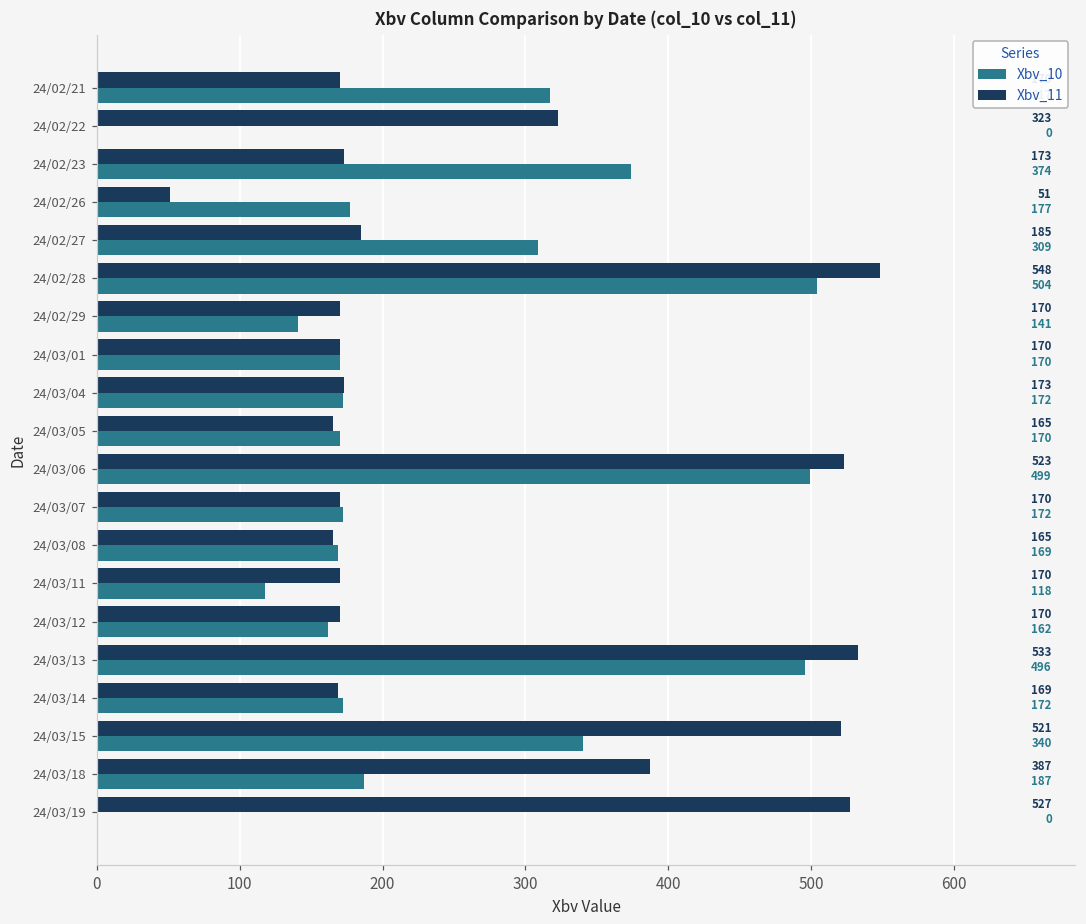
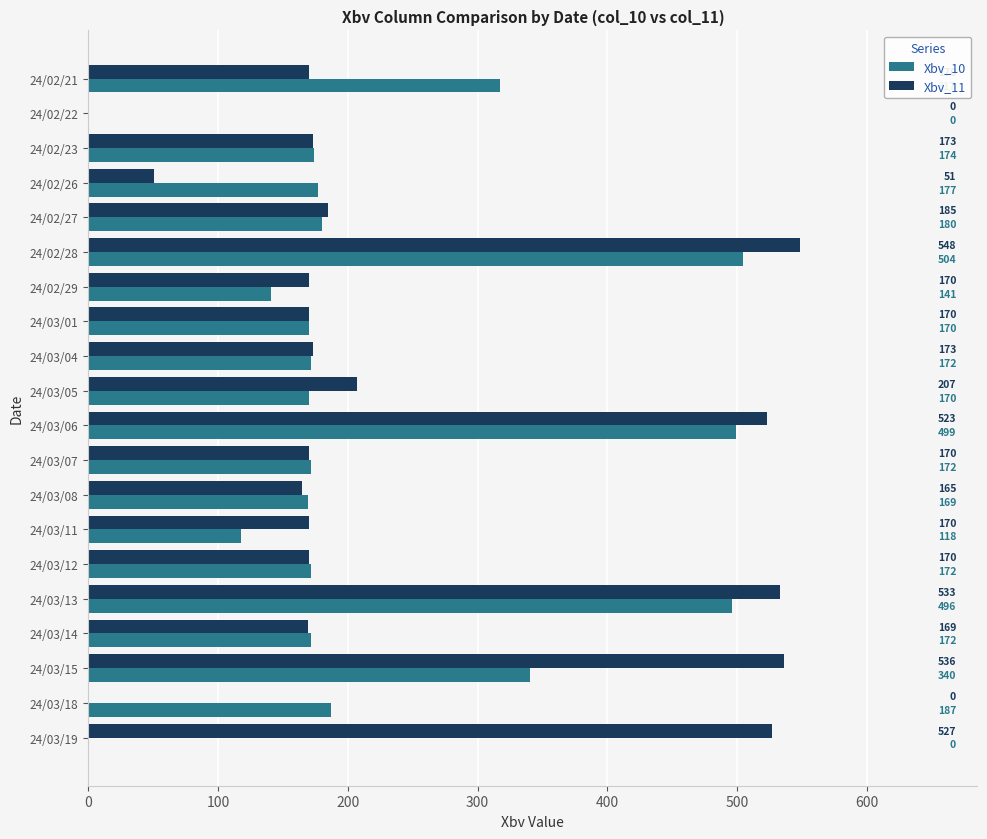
  {
    "Xbv_10": {
-     "24/02/23": 374,
-     "24/02/27": 309,
-     "24/03/12": 162
+     "24/02/23": 174,
+     "24/02/27": 180,
+     "24/03/12": 172
    },
    "Xbv_11": {
-     "24/02/22": 323,
-     "24/03/05": 165,
-     "24/03/15": 521,
-     "24/03/18": 387
+     "24/02/22": 0,
+     "24/03/05": 207,
+     "24/03/15": 536,
+     "24/03/18": 0
    }
  }
